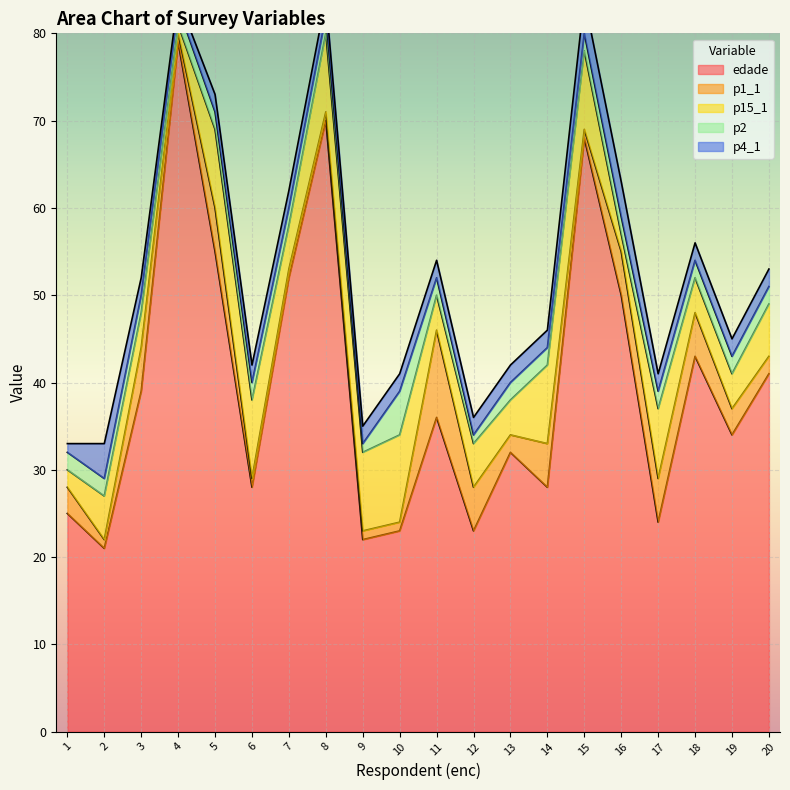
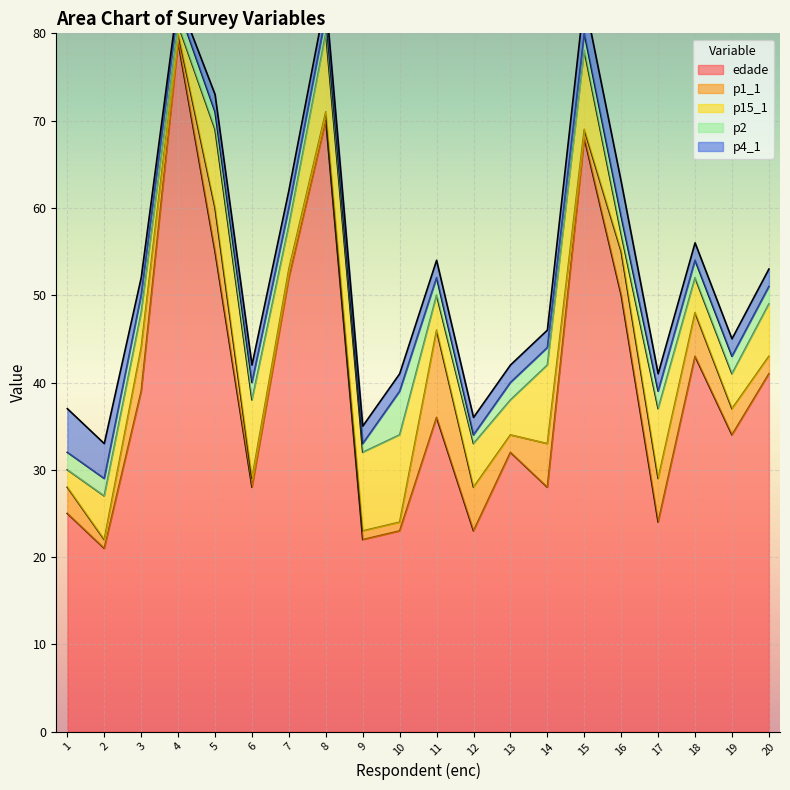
  {
    "edade": {
      "1": 25,
      "2": 21,
      "3": 39,
      "4": 79,
      "5": 55,
      "6": 28,
      "7": 52,
      "8": 70,
      "9": 22,
      "10": 23,
      "11": 36,
      "12": 23,
      "13": 32,
      "14": 28,
      "15": 68,
      "16": 50,
      "17": 24,
      "18": 43,
      "19": 34,
      "20": 41
    },
    "p1_1": {
      "1": 3,
      "2": 1,
      "3": 5,
      "4": 1,
      "5": 5,
      "6": 1,
      "7": 1,
      "8": 1,
      "9": 1,
      "10": 1,
      "11": 10,
      "12": 5,
      "13": 2,
      "14": 5,
      "15": 1,
      "16": 5,
      "17": 5,
      "18": 5,
      "19": 3,
      "20": 2
    },
    "p15_1": {
      "1": 2,
      "2": 5,
      "3": 4,
      "5": 9,
      "6": 9,
      "7": 5,
      "8": 9,
      "9": 9,
      "10": 10,
      "11": 4,
      "12": 5,
      "13": 4,
      "14": 9,
      "15": 9,
      "16": 2,
      "17": 8,
      "18": 4,
      "19": 4,
      "20": 6
    },
    "p2": {
      "1": 2,
      "2": 2,
      "3": 2,
      "5": 2,
      "6": 2,
      "7": 2,
      "9": 1,
      "10": 5,
      "11": 2,
      "12": 1,
      "13": 2,
      "14": 2,
      "15": 2,
      "16": 2,
      "17": 2,
      "18": 2,
      "19": 2,
      "20": 2
    },
    "p4_1": {
-     "1": 1,
+     "1": 5,
      "2": 4,
      "3": 2,
      "5": 2,
      "6": 2,
      "7": 2,
      "9": 2,
      "10": 2,
      "11": 2,
      "12": 2,
      "13": 2,
      "14": 2,
      "16": 4,
      "17": 2,
      "18": 2,
      "19": 2,
      "20": 2
    }
  }
